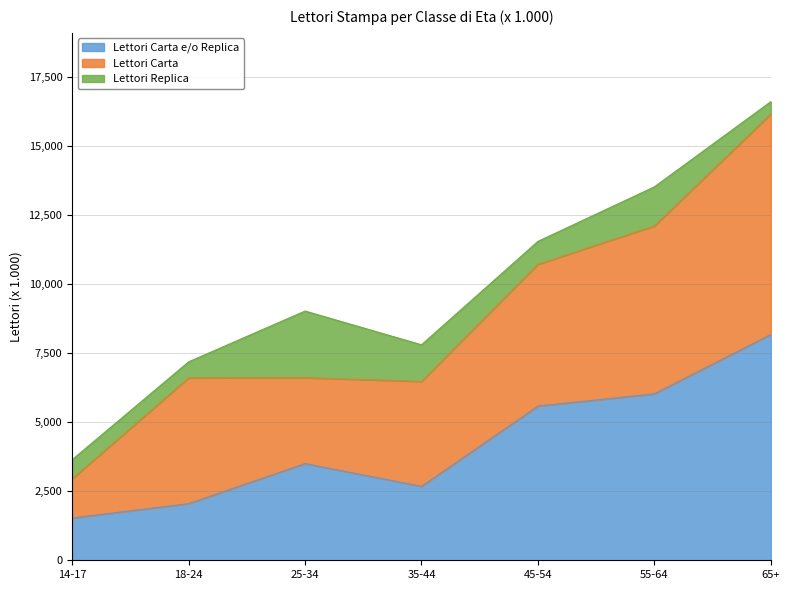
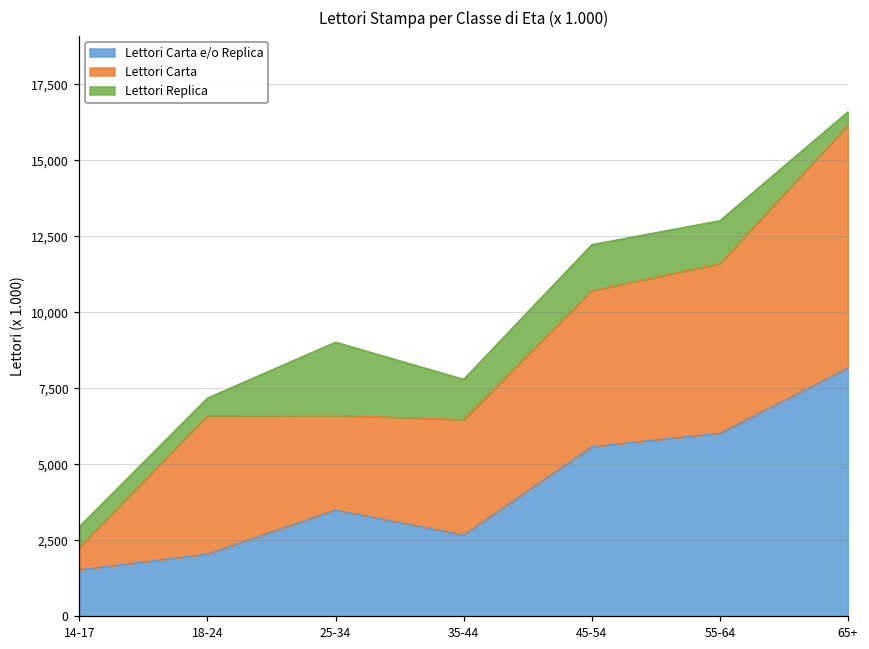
  {
    "Lettori Carta e/o Replica": {
      "14-17": "1,500",
      "18-24": "2,000",
      "25-34": "3,500",
      "35-44": "2,700",
      "45-54": "5,600",
      "55-64": "6,000",
      "65+": "8,200"
    },
    "Lettori Carta": {
-     "14-17": "1,400",
+     "14-17": "700",
      "18-24": "4,600",
      "25-34": "3,100",
      "35-44": "3,800",
      "45-54": "5,100",
-     "55-64": "6,100",
+     "55-64": "5,600",
      "65+": "8,000"
    },
    "Lettori Replica": {
      "14-17": "700",
      "18-24": "600",
      "25-34": "2,400",
      "35-44": "1,300",
-     "45-54": "800",
+     "45-54": "1,500",
      "55-64": "1,400",
      "65+": "400"
    }
  }
